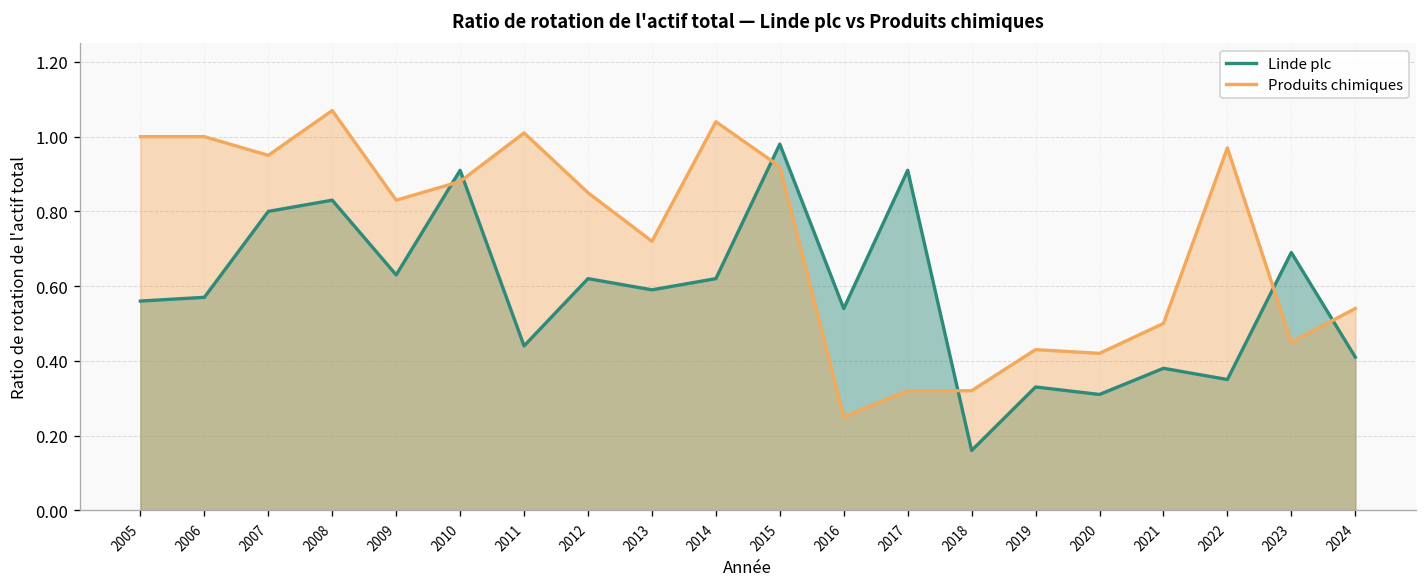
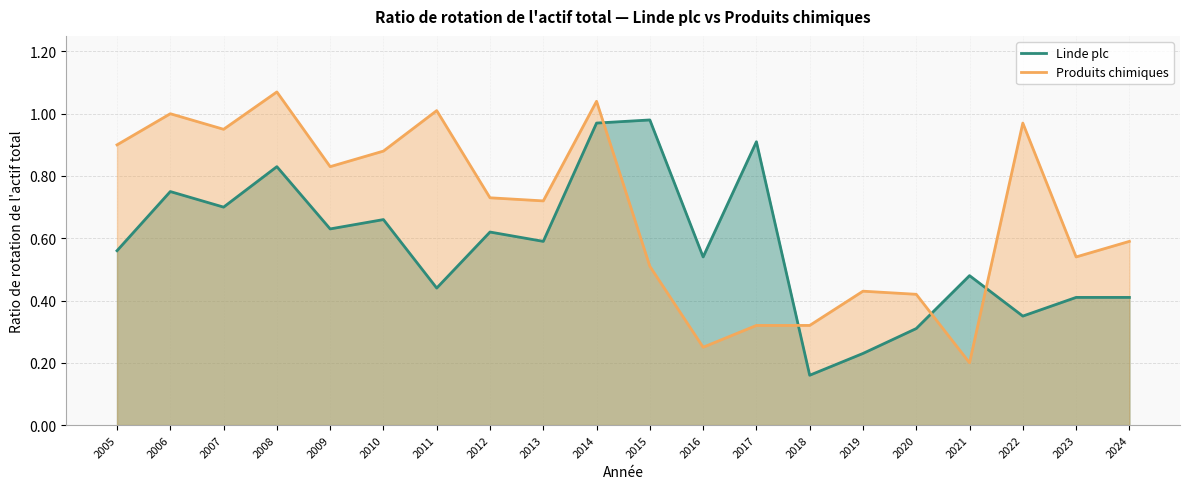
  {
    "Linde plc": {
      "2005": 0.56,
-     "2006": 0.57,
-     "2007": 0.8,
+     "2006": 0.75,
+     "2007": 0.7,
      "2008": 0.83,
      "2009": 0.63,
-     "2010": 0.91,
+     "2010": 0.66,
      "2011": 0.44,
      "2012": 0.62,
      "2013": 0.59,
-     "2014": 0.62,
+     "2014": 0.97,
      "2015": 0.98,
      "2016": 0.54,
      "2017": 0.91,
      "2018": 0.16,
-     "2019": 0.33,
+     "2019": 0.23,
      "2020": 0.31,
-     "2021": 0.38,
+     "2021": 0.48,
      "2022": 0.35,
-     "2023": 0.69,
+     "2023": 0.41,
      "2024": 0.41
    },
    "Produits chimiques": {
-     "2005": 1.0,
+     "2005": 0.9,
      "2006": 1.00,
      "2007": 0.95,
      "2008": 1.07,
      "2009": 0.83,
      "2010": 0.88,
      "2011": 1.01,
-     "2012": 0.85,
+     "2012": 0.73,
      "2013": 0.72,
      "2014": 1.04,
-     "2015": 0.92,
+     "2015": 0.51,
      "2016": 0.25,
      "2017": 0.32,
      "2018": 0.32,
      "2019": 0.43,
      "2020": 0.42,
-     "2021": 0.5,
+     "2021": 0.2,
      "2022": 0.97,
-     "2023": 0.45,
-     "2024": 0.54
+     "2023": 0.54,
+     "2024": 0.59
    }
  }
